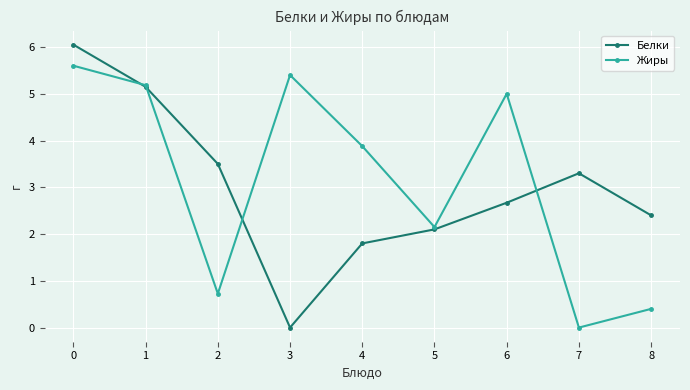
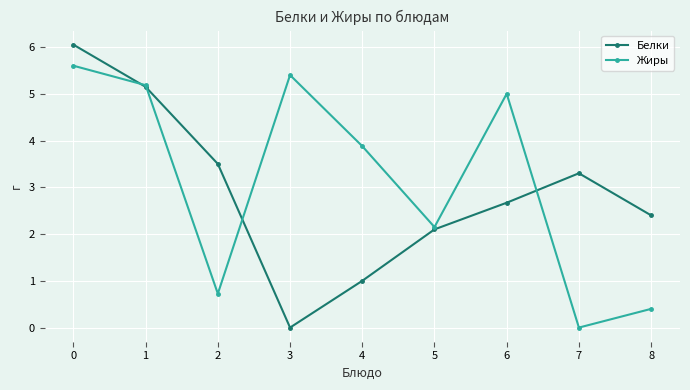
  {
    "Белки": {
      "0": 6.1,
      "2": 3.5,
      "3": 0.0,
-     "4": 1.8,
+     "4": 1.0,
      "6": 2.7,
      "7": 3.3,
      "8": 2.4
    },
    "Жиры": {
      "0": 5.6,
      "2": 0.7,
      "3": 5.4,
      "4": 3.9,
      "6": 5.0,
      "7": 0.0,
      "8": 0.4
    }
  }
